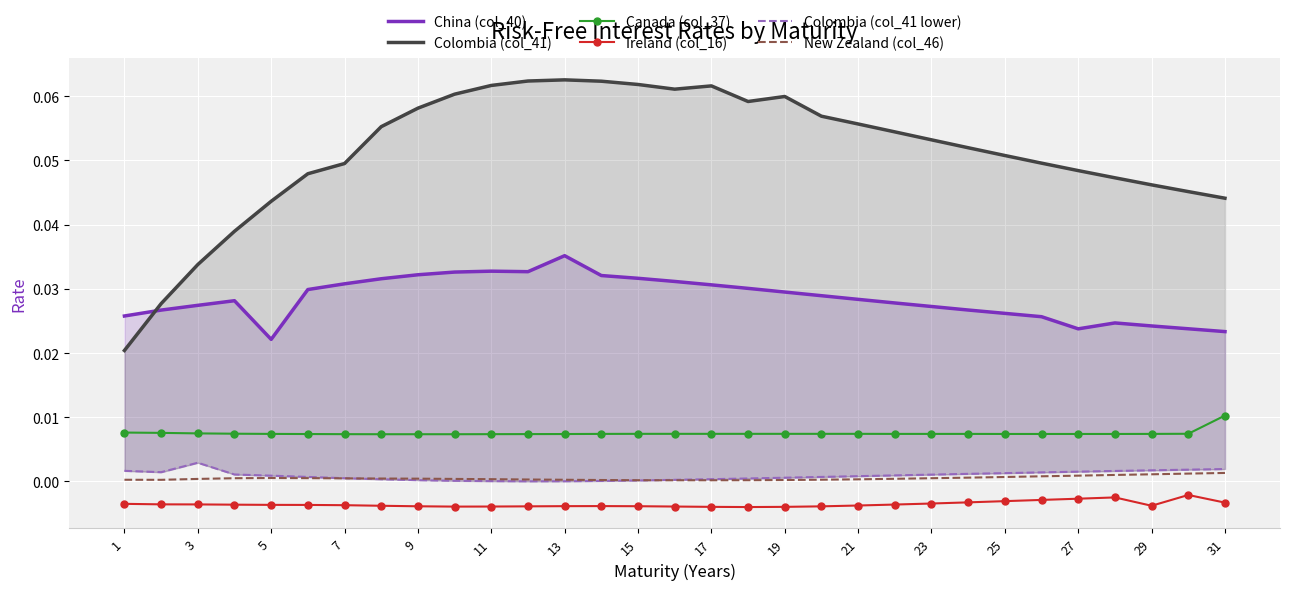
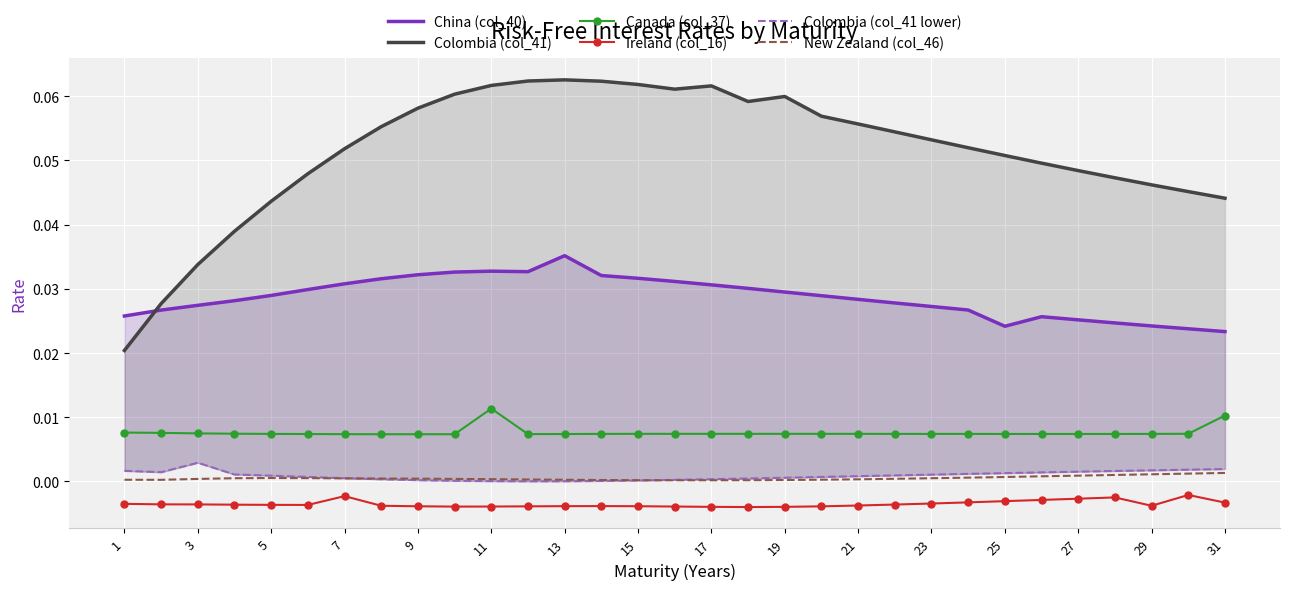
  {
    "China (col_40)": {
      "1": 0.026,
      "3": 0.027,
-     "5": 0.022,
+     "5": 0.029,
      "7": 0.031,
      "9": 0.032,
      "11": 0.033,
      "13": 0.035,
      "15": 0.032,
      "17": 0.031,
      "19": 0.030,
      "21": 0.028,
      "23": 0.027,
-     "25": 0.026,
-     "27": 0.024,
+     "25": 0.024,
+     "27": 0.025,
      "29": 0.024,
      "31": 0.023
    },
    "Colombia (col_41)": {
      "1": 0.020,
      "3": 0.034,
      "5": 0.044,
-     "7": 0.050,
+     "7": 0.052,
      "9": 0.058,
      "11": 0.062,
      "13": 0.063,
      "15": 0.062,
      "17": 0.062,
      "19": 0.060,
      "21": 0.056,
      "23": 0.053,
      "25": 0.051,
      "27": 0.048,
      "29": 0.046,
      "31": 0.044
    },
    "Canada (col_37)": {
      "1": 0.008,
      "3": 0.007,
      "5": 0.007,
      "7": 0.007,
      "9": 0.007,
-     "11": 0.007,
+     "11": 0.011,
      "13": 0.007,
      "15": 0.007,
      "17": 0.007,
      "19": 0.007,
      "21": 0.007,
      "23": 0.007,
      "25": 0.007,
      "27": 0.007,
      "29": 0.007,
      "31": 0.010
    },
    "Ireland (col_16)": {
      "1": -0.003,
      "3": -0.004,
      "5": -0.004,
-     "7": -0.004,
+     "7": -0.002,
      "9": -0.004,
      "11": -0.004,
      "13": -0.004,
      "15": -0.004,
      "17": -0.004,
      "19": -0.004,
      "21": -0.004,
      "23": -0.003,
      "25": -0.003,
      "27": -0.003,
      "29": -0.004,
      "31": -0.003
    },
    "Colombia (col_41 lower)": {
      "1": 0.002,
      "3": 0.003,
      "21": 0.001,
      "23": 0.001,
      "25": 0.001,
      "27": 0.002,
      "29": 0.002,
      "31": 0.002
    },
    "New Zealand (col_46)": {
      "1": 0.000,
      "3": 0.000,
      "21": 0.000,
      "23": 0.001,
      "25": 0.001,
      "27": 0.001,
      "29": 0.001,
      "31": 0.001
    }
  }
